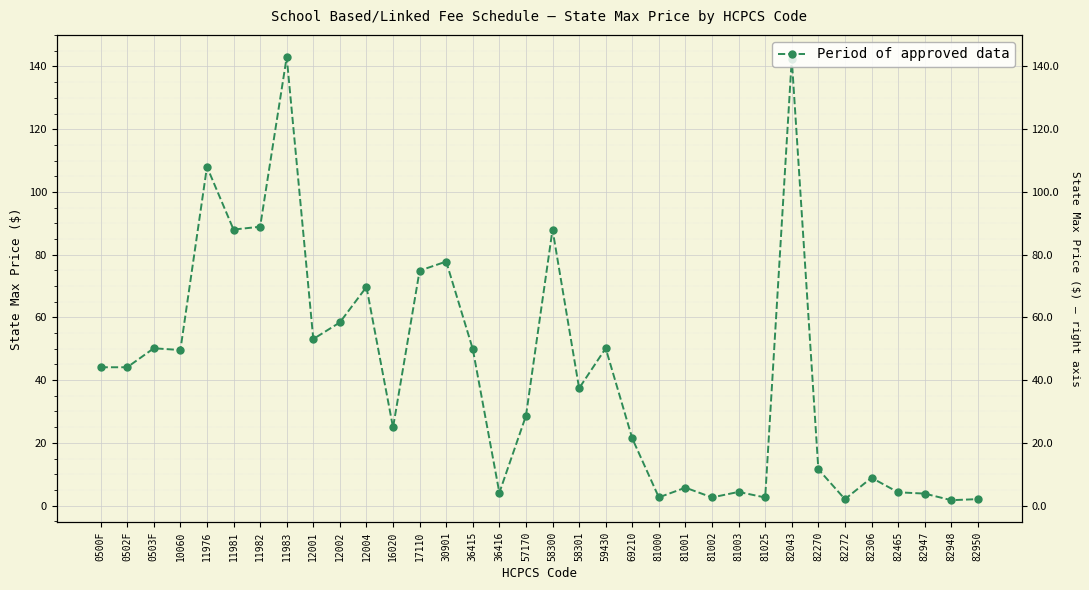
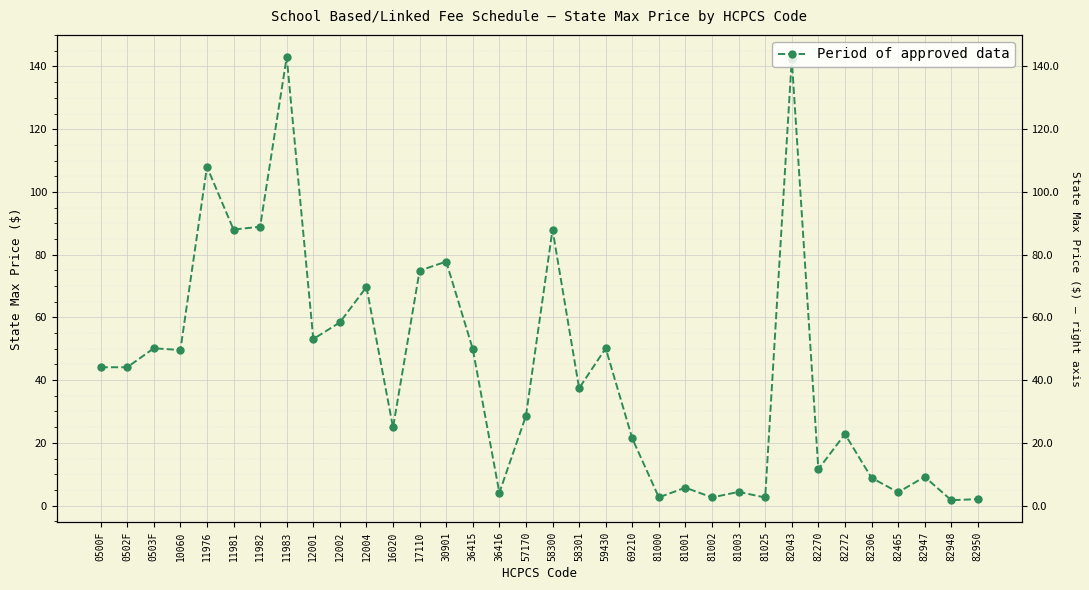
  {
    "0500F": 44,
    "0502F": 44,
    "0503F": 50,
    "10060": 50,
    "11976": 108,
    "11981": 88,
    "11982": 89,
    "11983": 143,
    "12001": 53,
    "12002": 58,
    "12004": 70,
    "16020": 25,
    "17110": 75,
    "30901": 78,
    "36415": 50,
    "36416": 4,
    "57170": 29,
    "58300": 88,
    "58301": 37,
    "59430": 50,
    "69210": 21,
    "81000": 3,
    "81001": 6,
    "81002": 3,
    "81003": 4,
    "81025": 3,
    "82270": 12,
-   "82272": 2,
+   "82272": 23,
    "82306": 9,
    "82465": 4,
-   "82947": 4,
+   "82947": 9,
    "82948": 2,
    "82950": 2
  }
